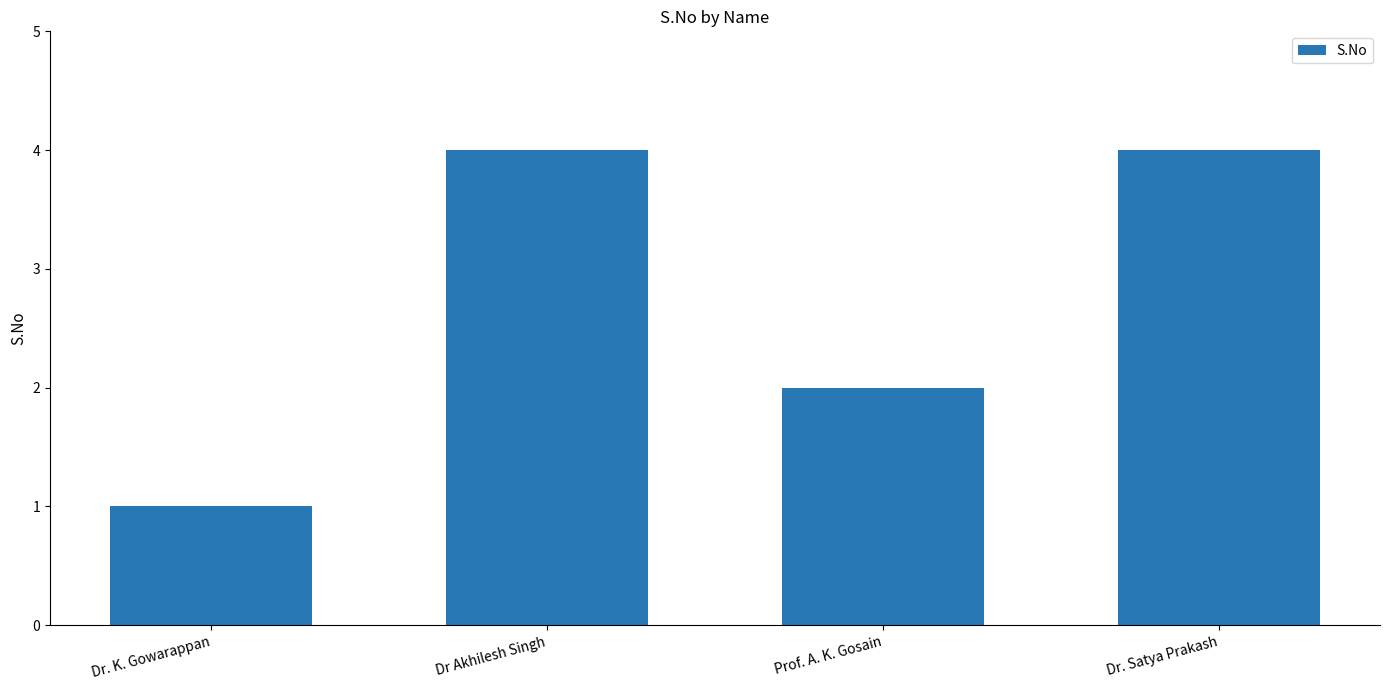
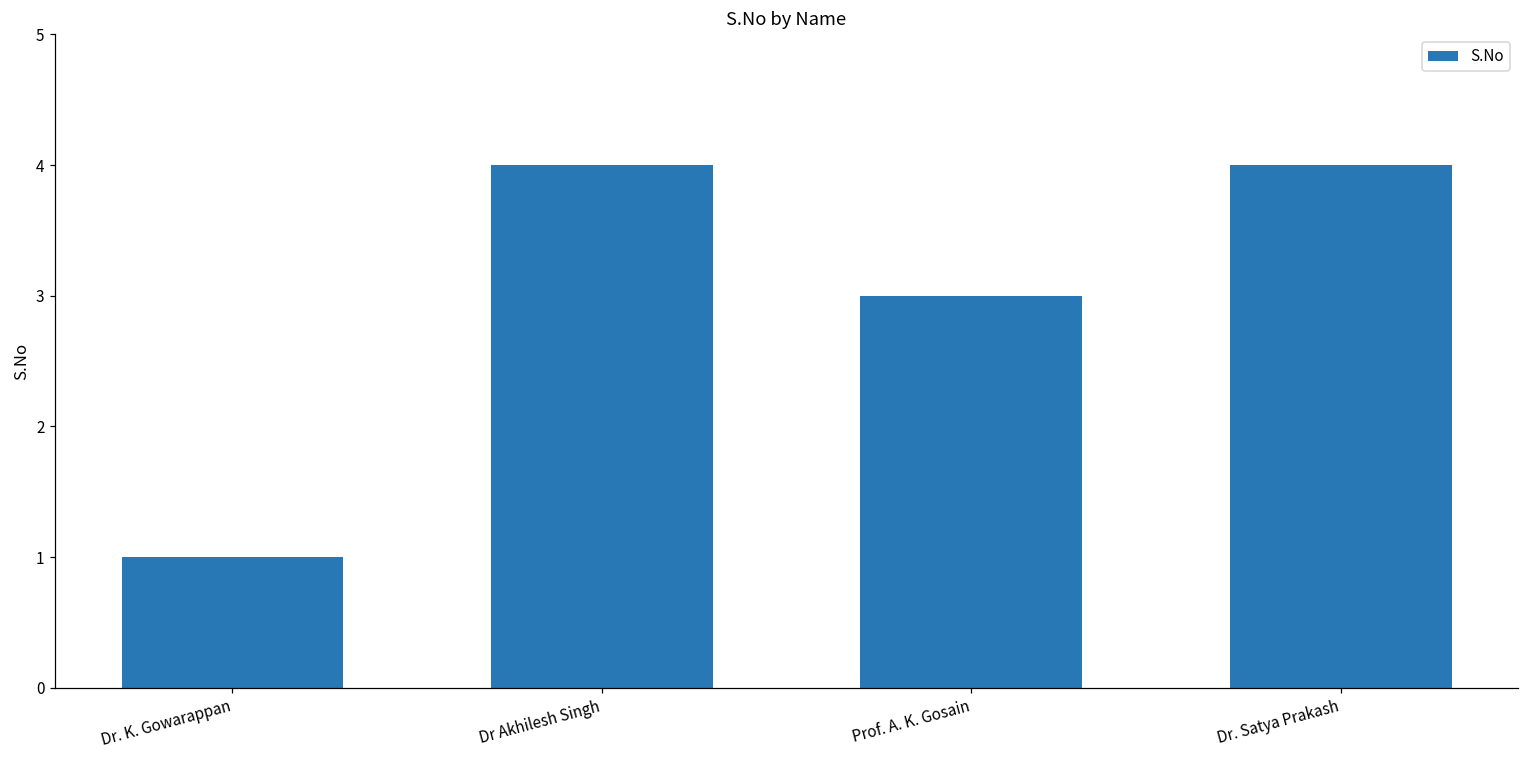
  {
    "Dr. K. Gowarappan": 1,
    "Dr Akhilesh Singh": 4,
-   "Prof. A. K. Gosain": 2,
+   "Prof. A. K. Gosain": 3,
    "Dr. Satya Prakash": 4
  }
